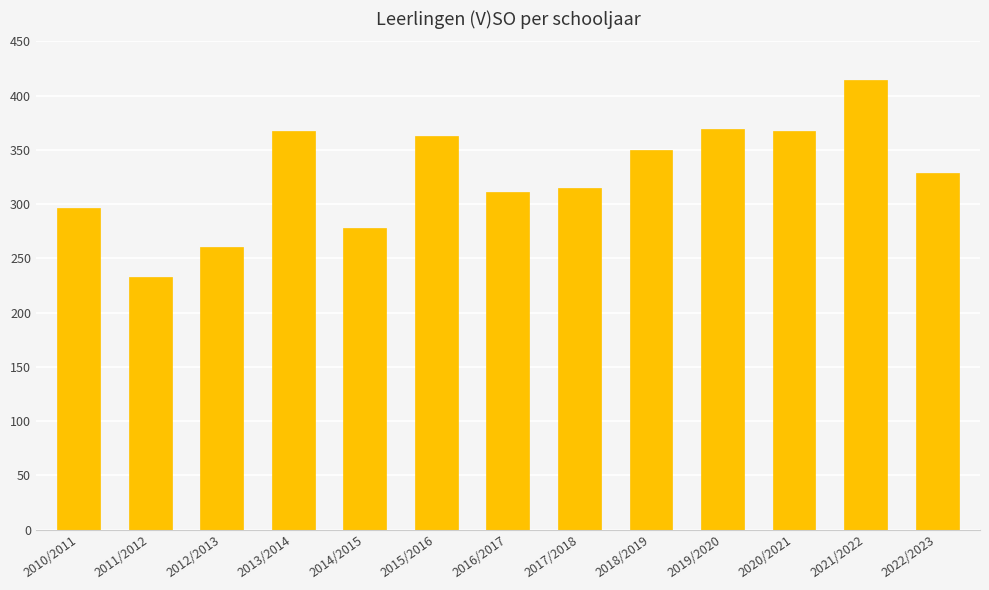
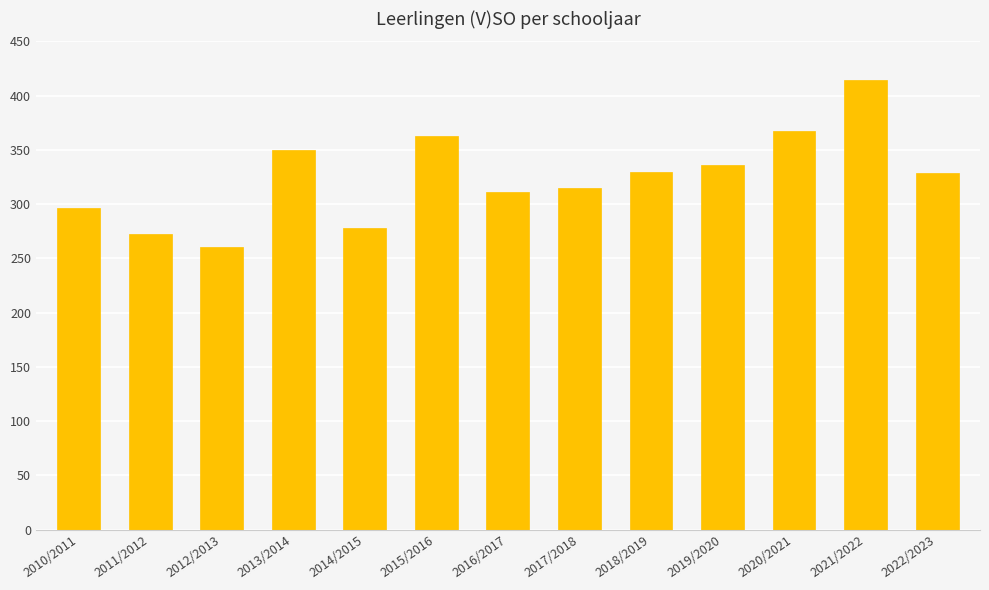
  {
    "2010/2011": 296,
-   "2011/2012": 233,
+   "2011/2012": 272,
    "2012/2013": 260,
-   "2013/2014": 367,
+   "2013/2014": 350,
    "2014/2015": 278,
    "2015/2016": 363,
    "2016/2017": 311,
    "2017/2018": 315,
-   "2018/2019": 350,
-   "2019/2020": 369,
+   "2018/2019": 330,
+   "2019/2020": 336,
    "2020/2021": 367,
    "2021/2022": 414,
    "2022/2023": 329
  }
